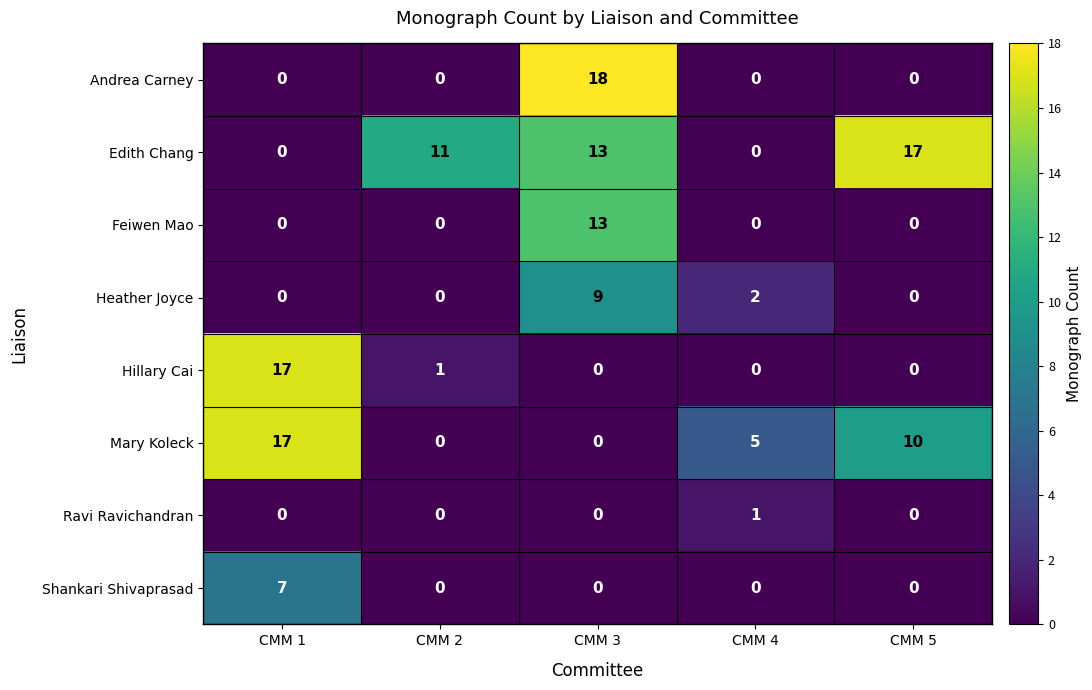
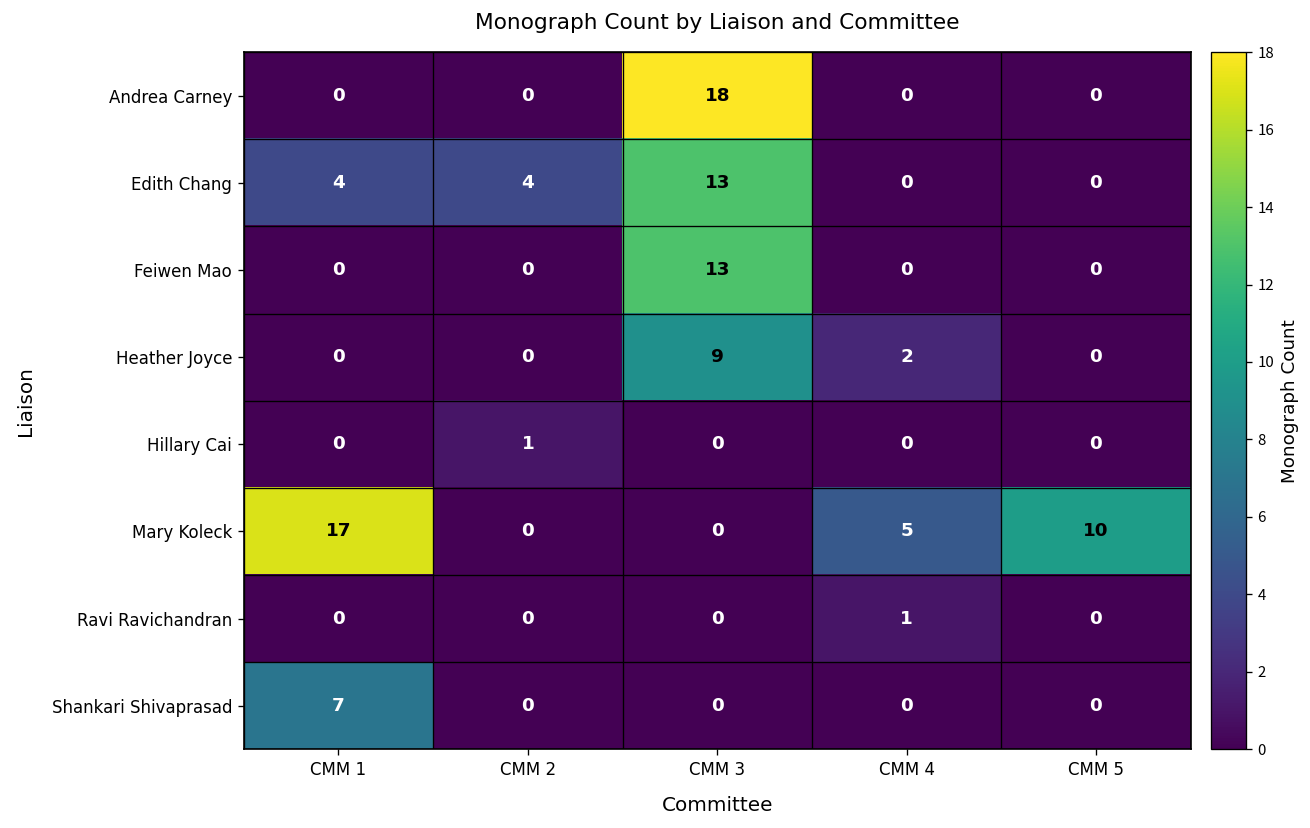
  {
    "Andrea Carney": {
      "CMM 1": 0,
      "CMM 2": 0,
      "CMM 3": 18,
      "CMM 4": 0,
      "CMM 5": 0
    },
    "Edith Chang": {
-     "CMM 1": 0,
-     "CMM 2": 11,
+     "CMM 1": 4,
+     "CMM 2": 4,
      "CMM 3": 13,
      "CMM 4": 0,
-     "CMM 5": 17
+     "CMM 5": 0
    },
    "Feiwen Mao": {
      "CMM 1": 0,
      "CMM 2": 0,
      "CMM 3": 13,
      "CMM 4": 0,
      "CMM 5": 0
    },
    "Heather Joyce": {
      "CMM 1": 0,
      "CMM 2": 0,
      "CMM 3": 9,
      "CMM 4": 2,
      "CMM 5": 0
    },
    "Hillary Cai": {
-     "CMM 1": 17,
+     "CMM 1": 0,
      "CMM 2": 1,
      "CMM 3": 0,
      "CMM 4": 0,
      "CMM 5": 0
    },
    "Mary Koleck": {
      "CMM 1": 17,
      "CMM 2": 0,
      "CMM 3": 0,
      "CMM 4": 5,
      "CMM 5": 10
    },
    "Ravi Ravichandran": {
      "CMM 1": 0,
      "CMM 2": 0,
      "CMM 3": 0,
      "CMM 4": 1,
      "CMM 5": 0
    },
    "Shankari Shivaprasad": {
      "CMM 1": 7,
      "CMM 2": 0,
      "CMM 3": 0,
      "CMM 4": 0,
      "CMM 5": 0
    }
  }
